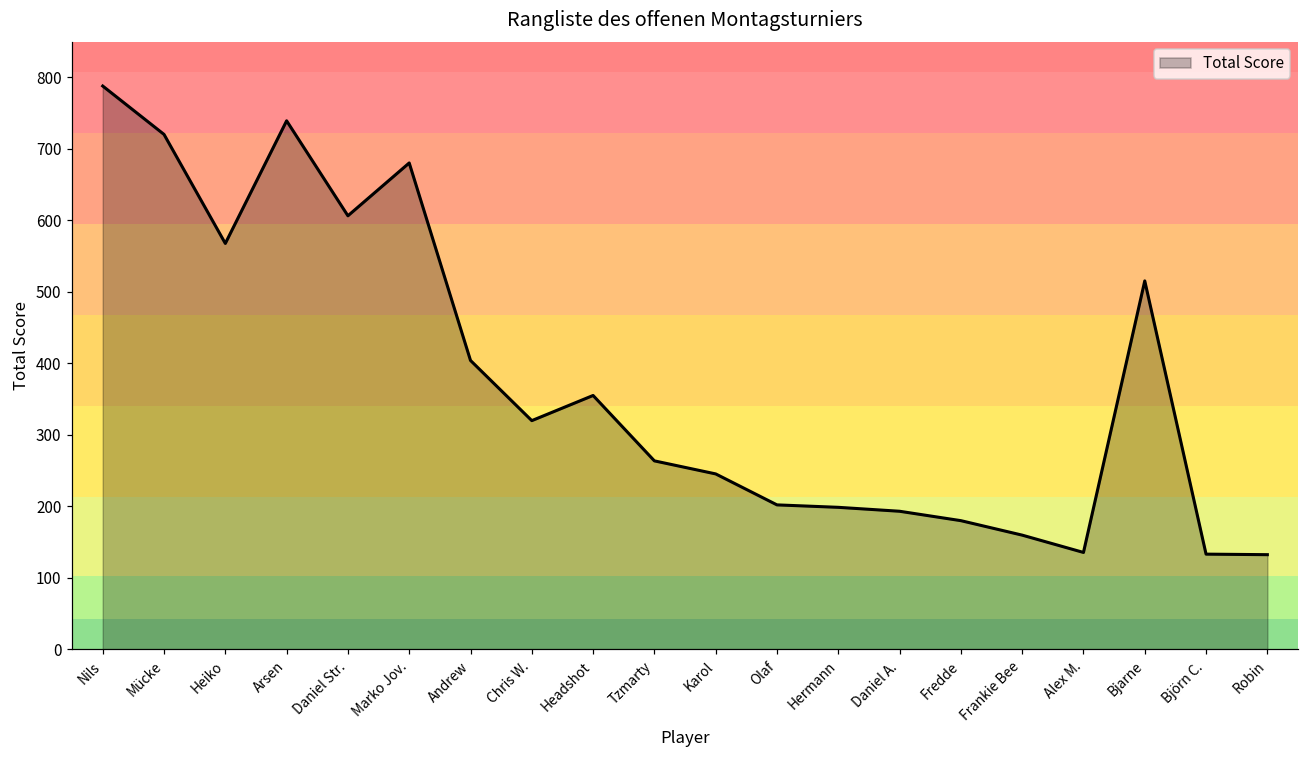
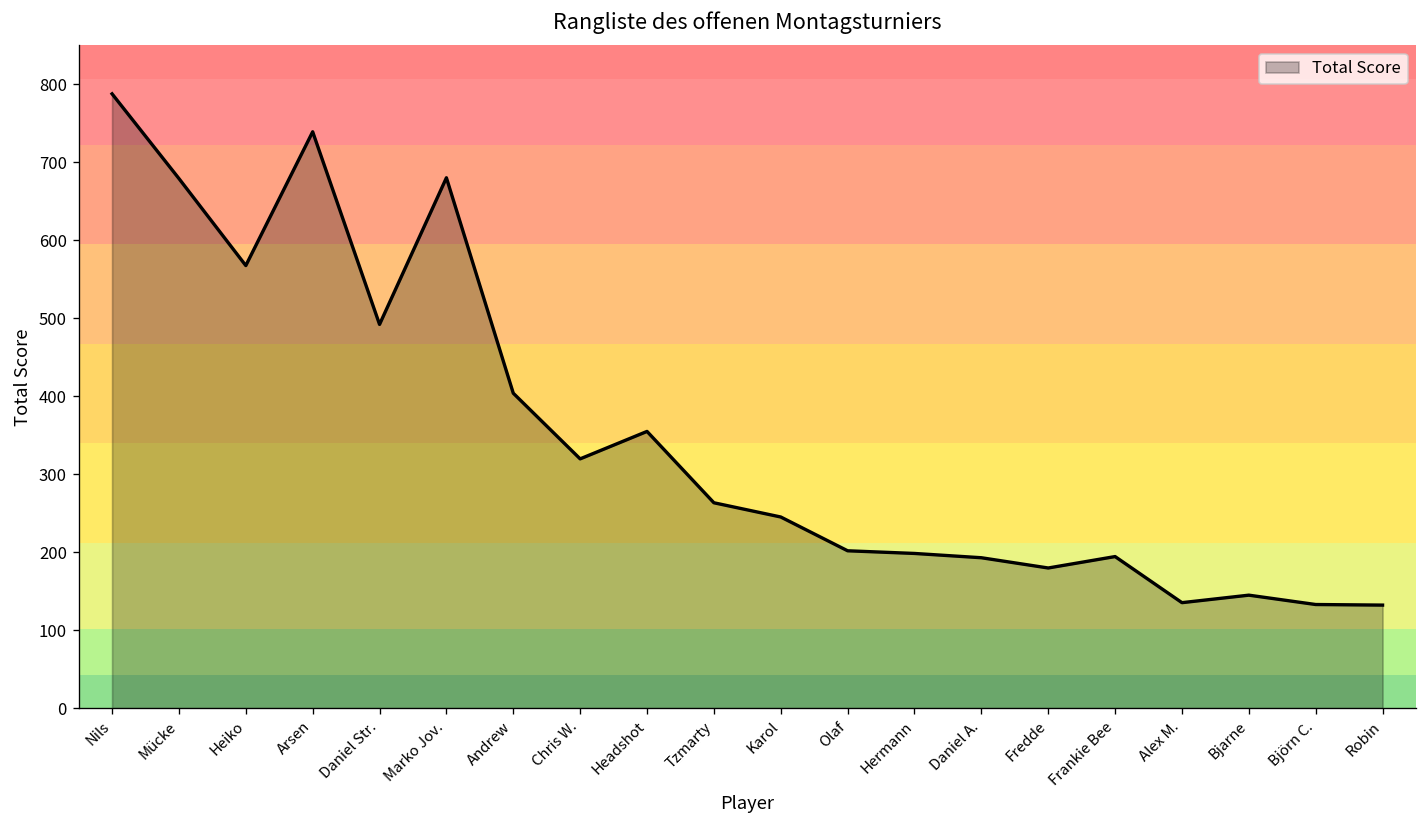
  {
    "Nils": 790,
-   "Mücke": 720,
+   "Mücke": 680,
    "Heiko": 570,
    "Arsen": 740,
-   "Daniel Str.": 610,
+   "Daniel Str.": 490,
    "Marko Jov.": 680,
    "Andrew": 400,
    "Chris W.": 320,
    "Headshot": 360,
    "Tzmarty": 260,
    "Karol": 250,
    "Olaf": 200,
    "Hermann": 200,
    "Daniel A.": 190,
    "Fredde": 180,
-   "Frankie Bee": 160,
+   "Frankie Bee": 190,
    "Alex M.": 140,
-   "Bjarne": 520,
+   "Bjarne": 150,
    "Björn C.": 130,
    "Robin": 130
  }
